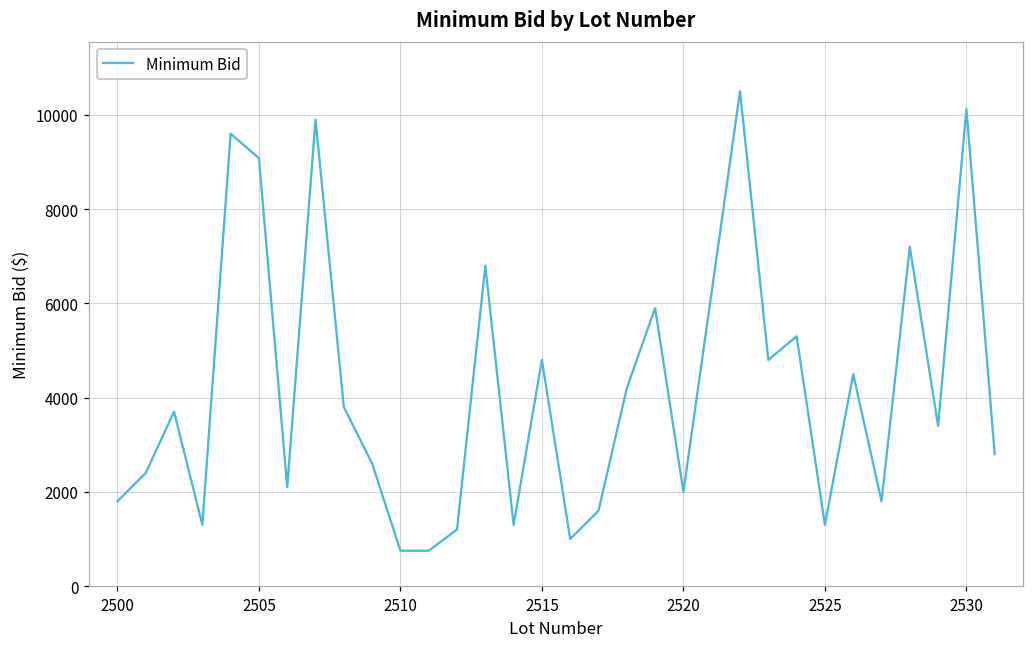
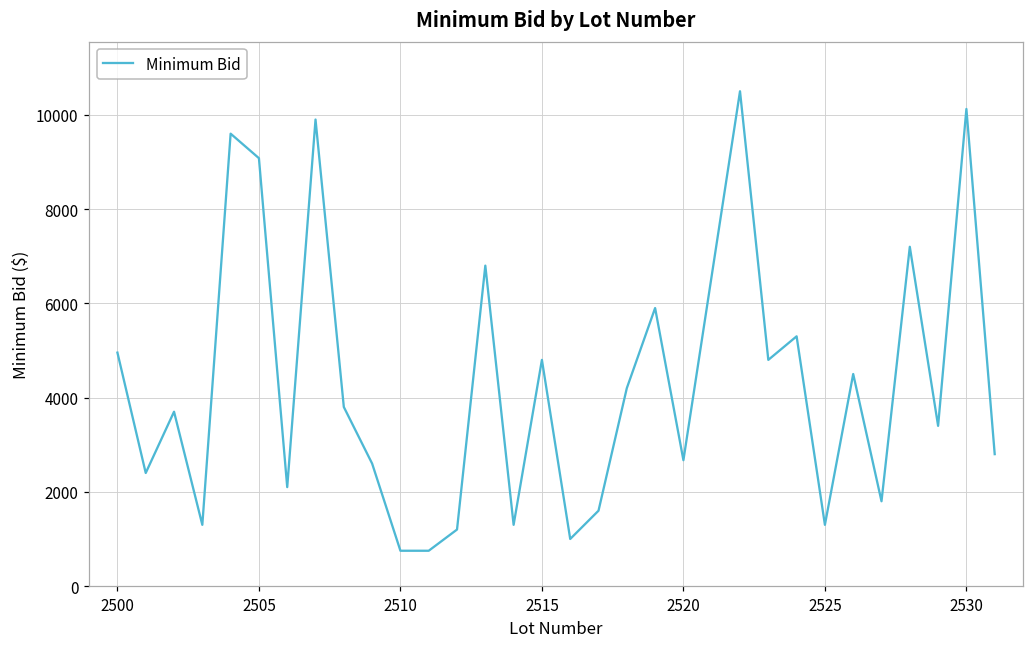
  {
-   "2500": 1800,
+   "2500": 5000,
    "2505": 9100,
    "2510": 800,
    "2515": 4800,
-   "2520": 2000,
+   "2520": 2700,
    "2525": 1300,
    "2530": 10100
  }
